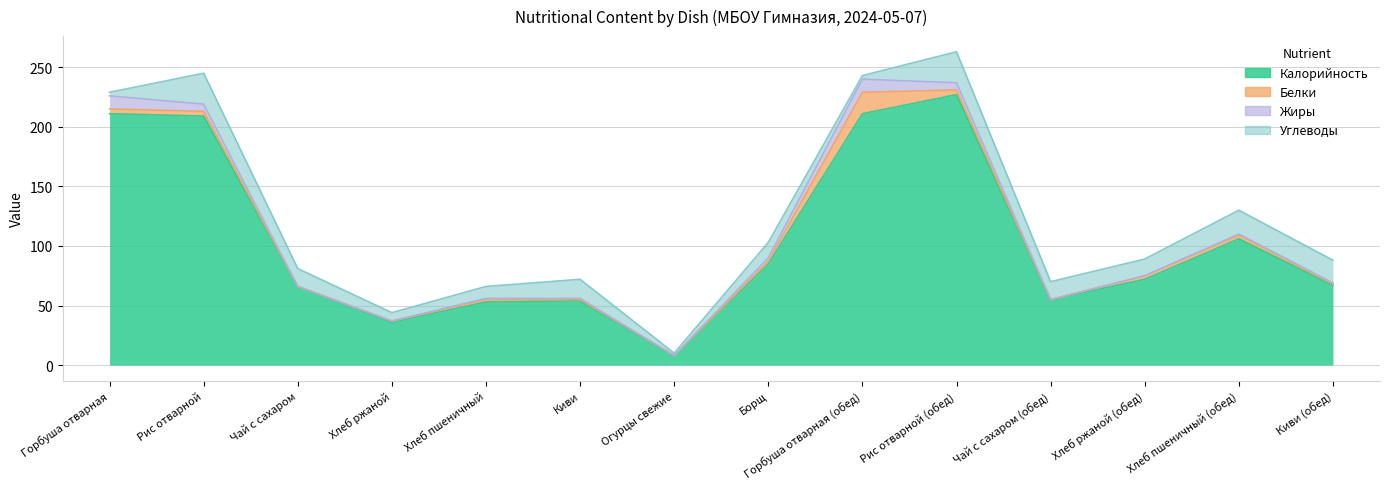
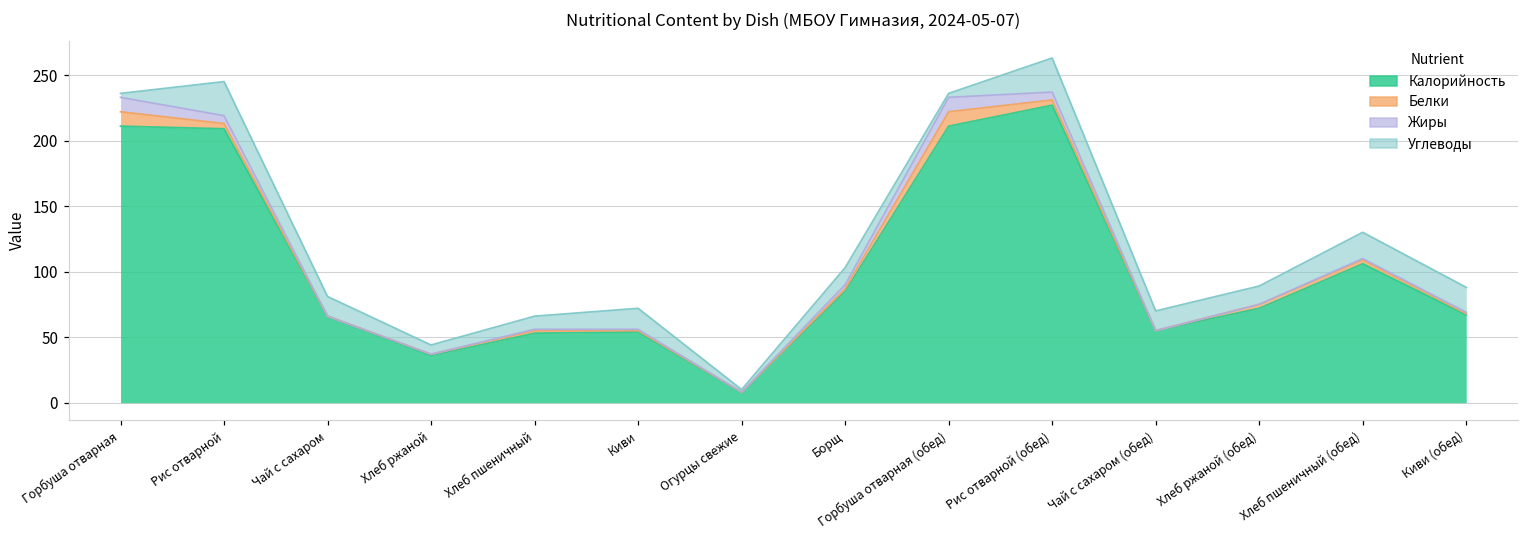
  {
    "Калорийность": {
      "Горбуша отварная": 211,
      "Рис отварной": 209,
      "Горбуша отварная (обед)": 211,
      "Рис отварной (обед)": 227,
      "Хлеб ржаной (обед)": 72,
      "Хлеб пшеничный (обед)": 106
    },
    "Белки": {
-     "Горбуша отварная": 4,
+     "Горбуша отварная": 11,
      "Рис отварной": 4,
-     "Горбуша отварная (обед)": 18,
+     "Горбуша отварная (обед)": 11,
      "Рис отварной (обед)": 4
    }
  }
